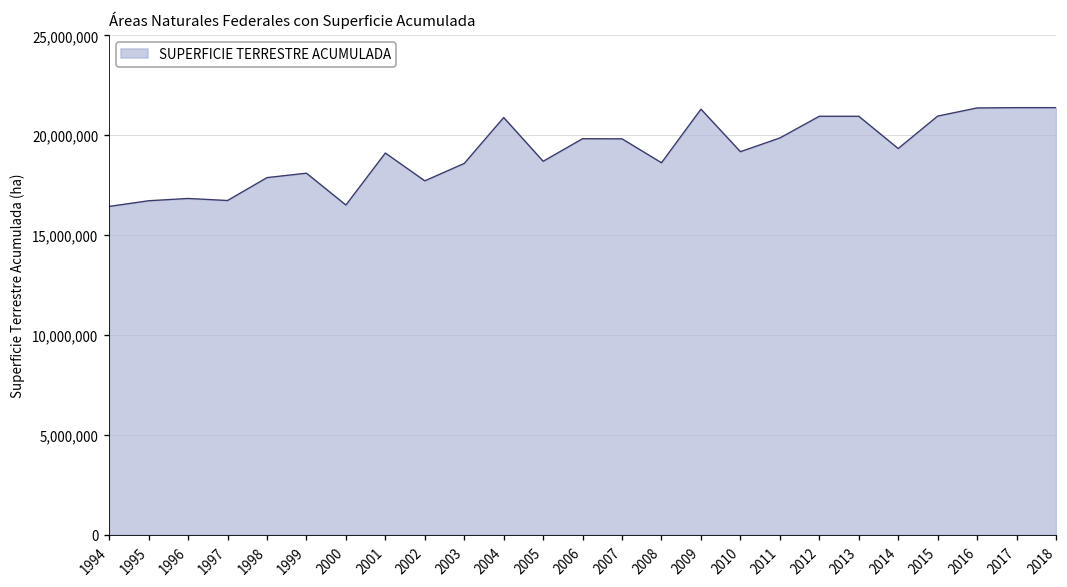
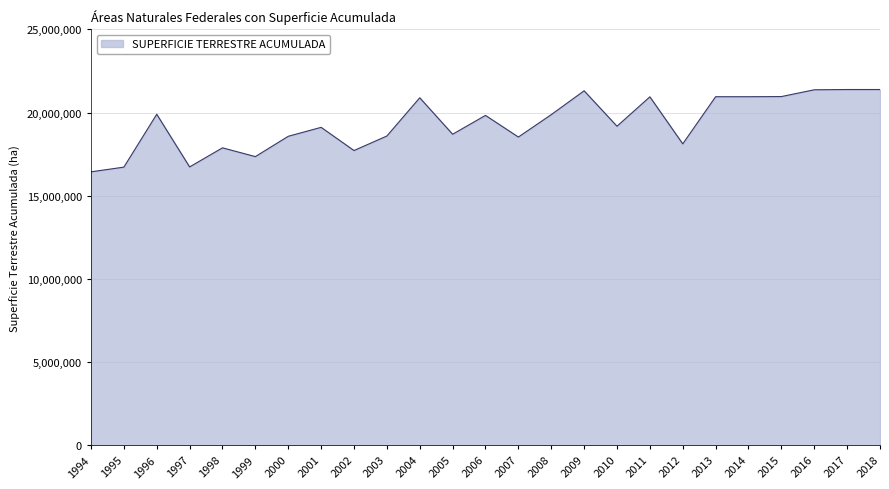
  {
    "1994": "16,400,000",
    "1995": "16,700,000",
-   "1996": "16,800,000",
+   "1996": "19,900,000",
    "1997": "16,700,000",
    "1998": "17,900,000",
-   "1999": "18,100,000",
-   "2000": "16,500,000",
+   "1999": "17,300,000",
+   "2000": "18,600,000",
    "2001": "19,100,000",
    "2002": "17,700,000",
    "2003": "18,600,000",
    "2004": "20,900,000",
    "2005": "18,700,000",
    "2006": "19,800,000",
-   "2007": "19,800,000",
-   "2008": "18,600,000",
+   "2007": "18,500,000",
+   "2008": "19,900,000",
    "2009": "21,300,000",
    "2010": "19,200,000",
-   "2011": "19,900,000",
-   "2012": "20,900,000",
+   "2011": "20,900,000",
+   "2012": "18,100,000",
    "2013": "20,900,000",
-   "2014": "19,300,000",
+   "2014": "20,900,000",
    "2015": "21,000,000",
    "2016": "21,400,000",
    "2017": "21,400,000",
    "2018": "21,400,000"
  }
